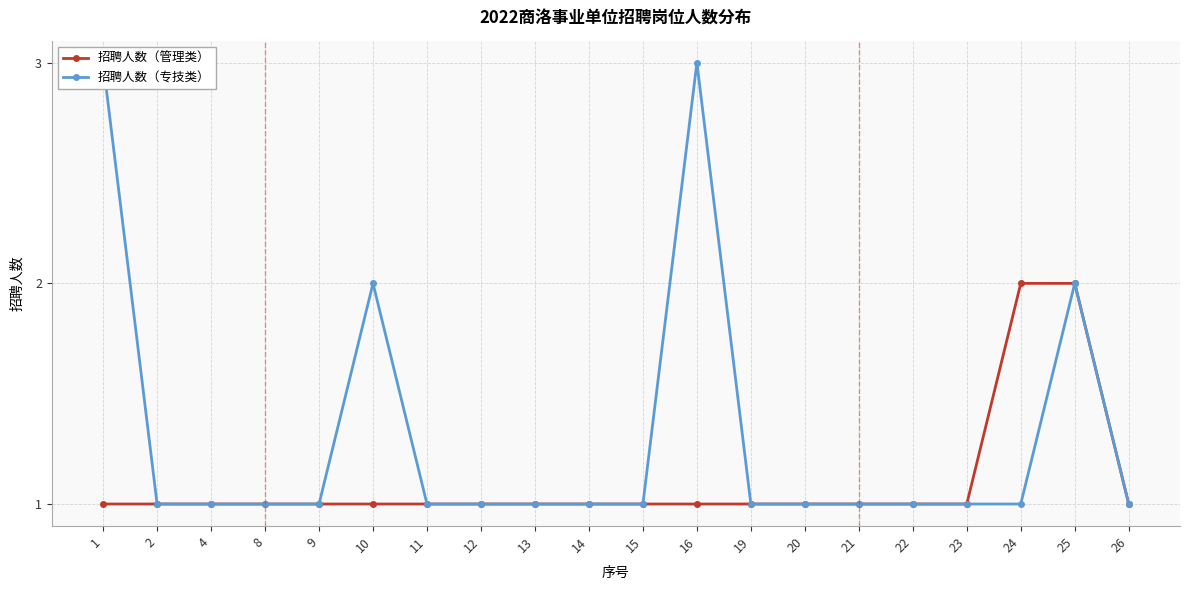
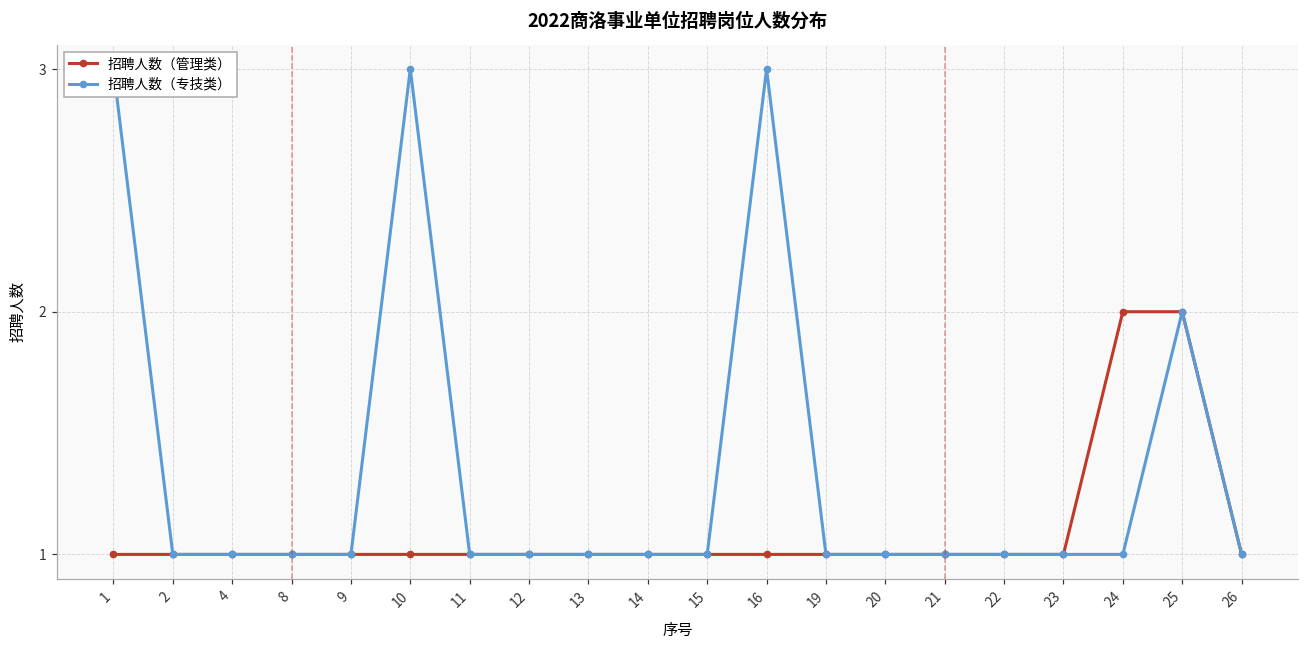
  {
    "招聘人数（管理类）": {
      "1": 1,
      "10": 1,
      "16": 1,
      "24": 2
    },
    "招聘人数（专技类）": {
-     "10": 2,
+     "10": 3,
      "16": 3,
      "24": 1
    }
  }
